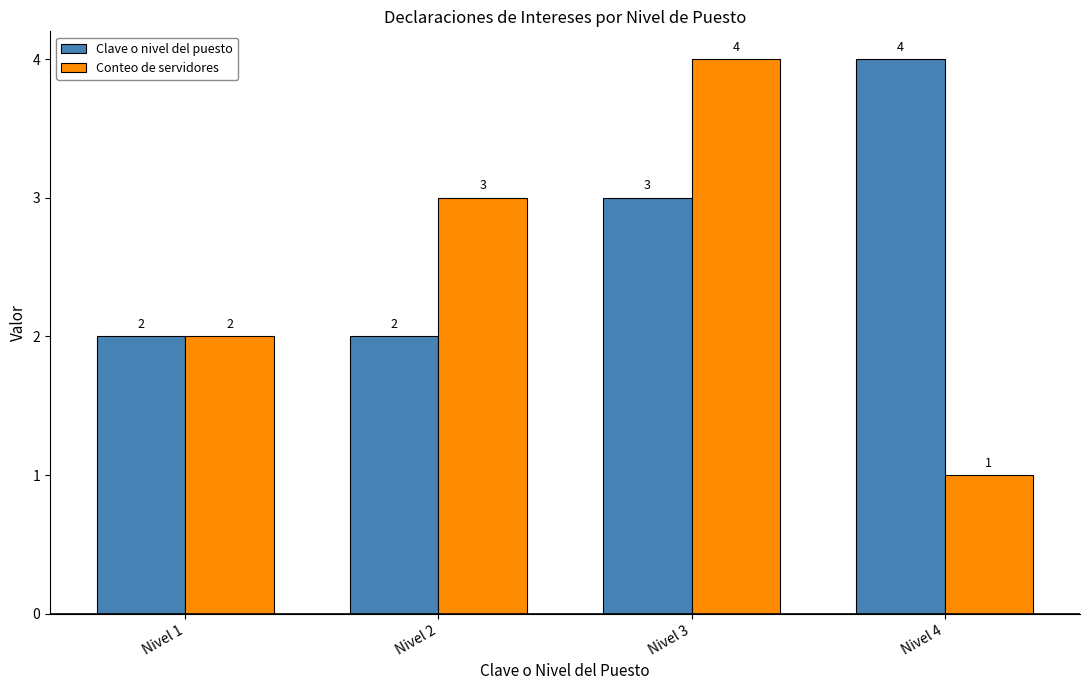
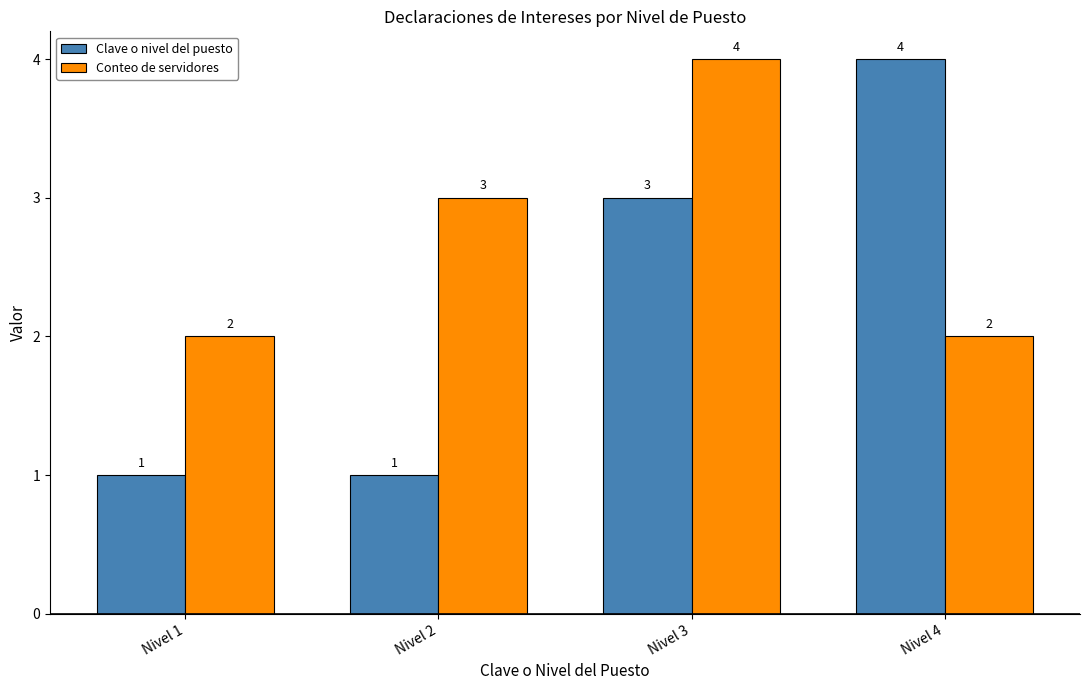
  {
    "Clave o nivel del puesto": {
-     "Nivel 1": 2,
-     "Nivel 2": 2,
+     "Nivel 1": 1,
+     "Nivel 2": 1,
      "Nivel 3": 3,
      "Nivel 4": 4
    },
    "Conteo de servidores": {
      "Nivel 1": 2,
      "Nivel 2": 3,
      "Nivel 3": 4,
-     "Nivel 4": 1
+     "Nivel 4": 2
    }
  }
